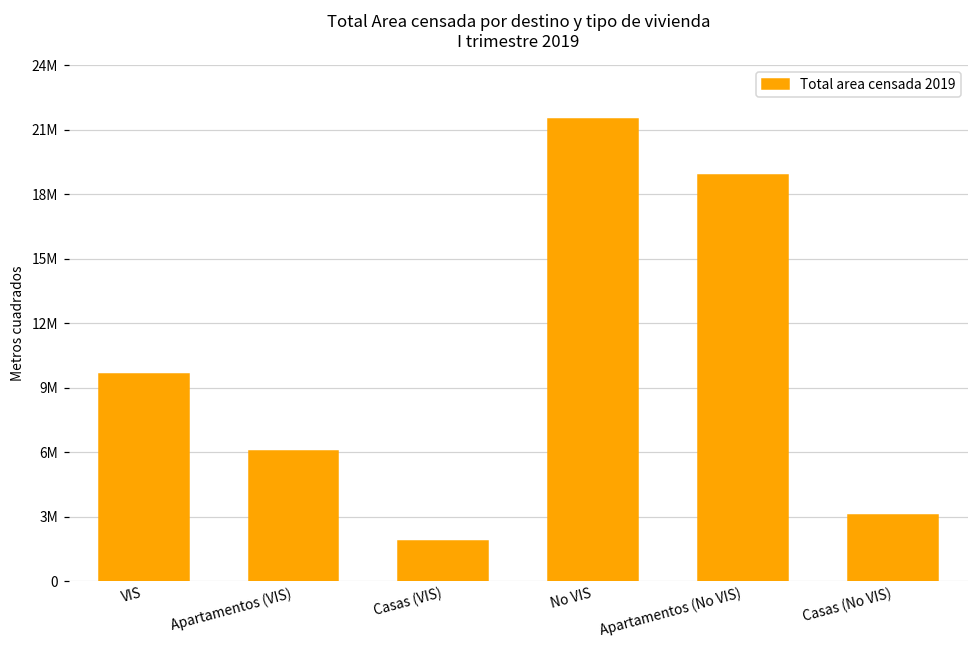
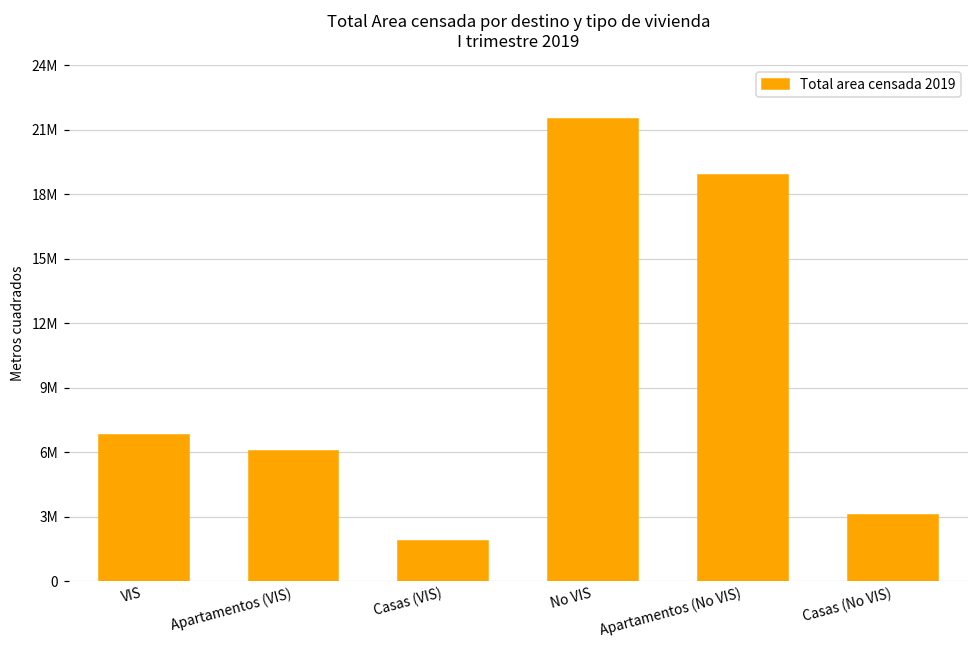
  {
-   "VIS": 9600000,
+   "VIS": 6800000,
    "Apartamentos (VIS)": 6000000,
    "Casas (VIS)": 1900000,
    "No VIS": 21500000,
    "Apartamentos (No VIS)": 18900000,
    "Casas (No VIS)": 3100000
  }
